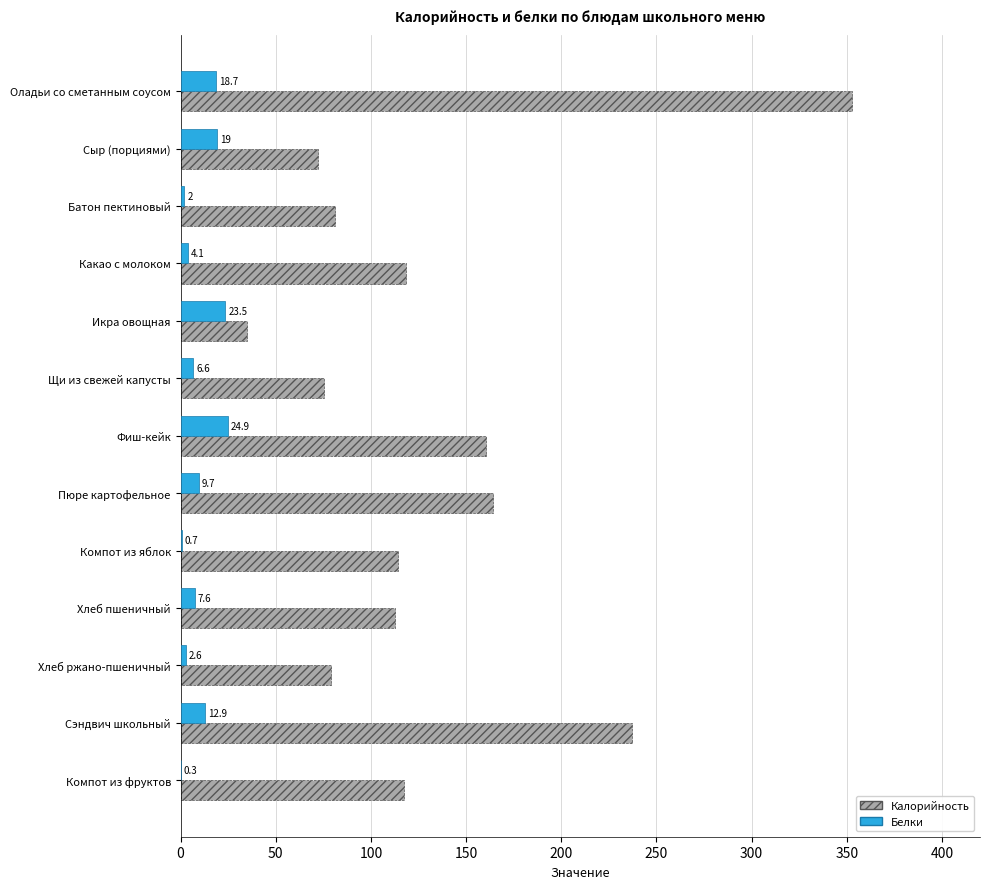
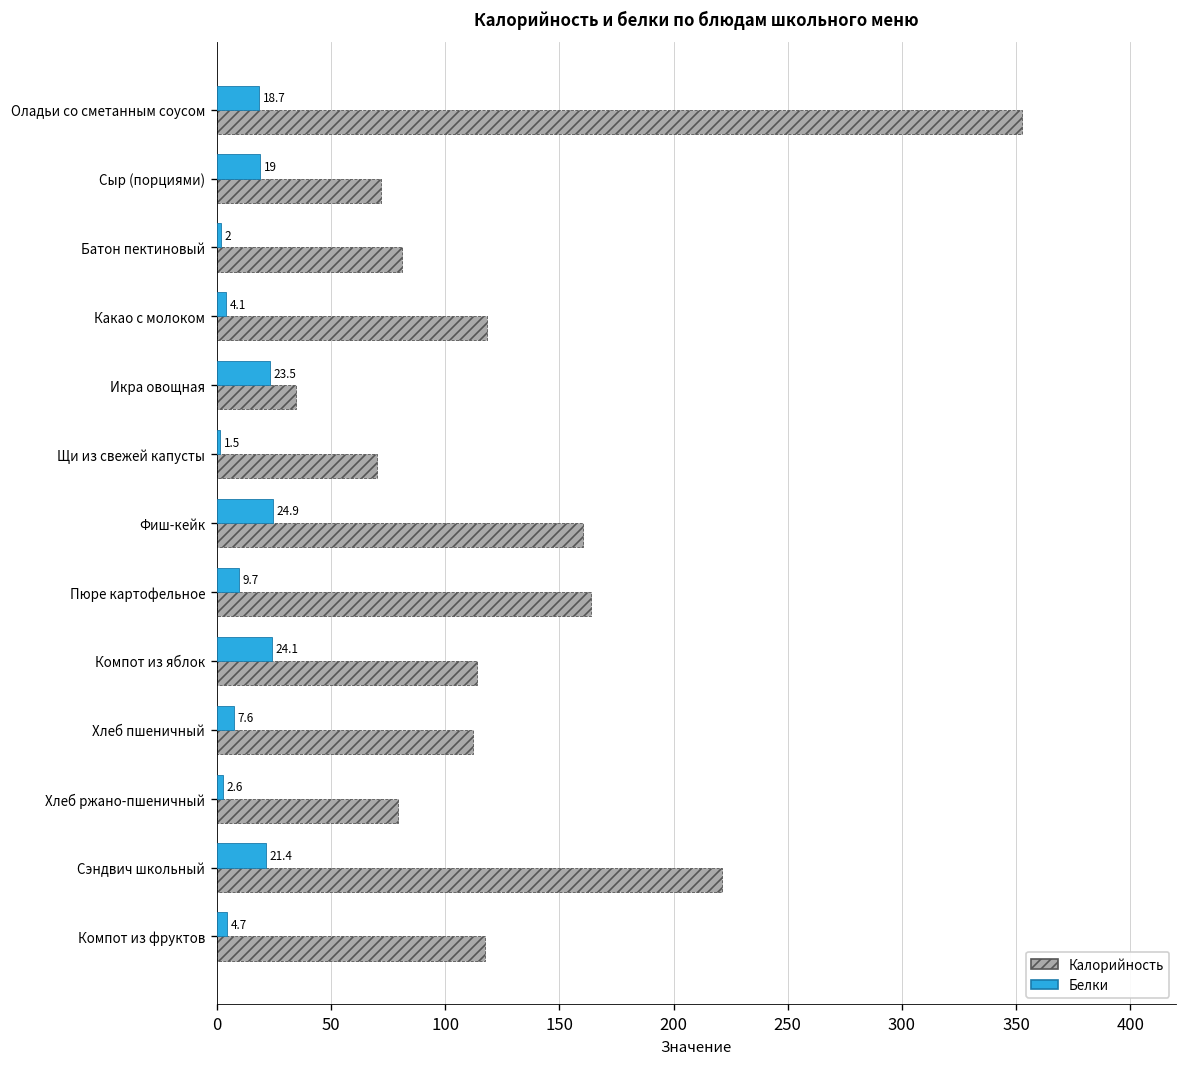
  {
    "Калорийность": {
      "Оладьи со сметанным соусом": 353,
      "Сыр (порциями)": 72,
      "Батон пектиновый": 81,
      "Какао с молоком": 119,
      "Икра овощная": 35,
-     "Щи из свежей капусты": 75,
+     "Щи из свежей капусты": 70,
      "Фиш-кейк": 160,
      "Пюре картофельное": 164,
      "Компот из яблок": 114,
      "Хлеб пшеничный": 112,
      "Хлеб ржано-пшеничный": 79,
-     "Сэндвич школьный": 237,
+     "Сэндвич школьный": 221,
      "Компот из фруктов": 118
    },
    "Белки": {
      "Оладьи со сметанным соусом": 18.7,
      "Сыр (порциями)": 19,
      "Батон пектиновый": 2,
      "Какао с молоком": 4.1,
      "Икра овощная": 23.5,
-     "Щи из свежей капусты": 6.6,
+     "Щи из свежей капусты": 1.5,
      "Фиш-кейк": 24.9,
      "Пюре картофельное": 9.7,
-     "Компот из яблок": 0.7,
+     "Компот из яблок": 24.1,
      "Хлеб пшеничный": 7.6,
      "Хлеб ржано-пшеничный": 2.6,
-     "Сэндвич школьный": 12.9,
-     "Компот из фруктов": 0.3
+     "Сэндвич школьный": 21.4,
+     "Компот из фруктов": 4.7
    }
  }
